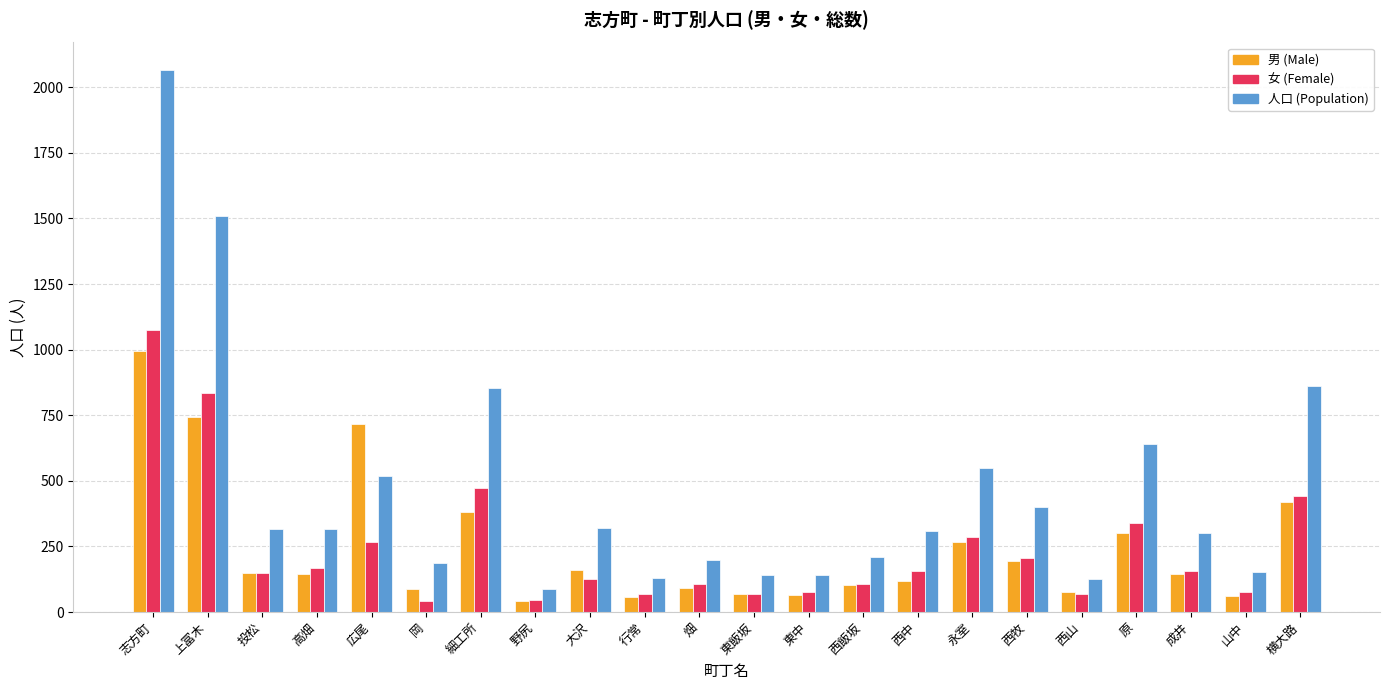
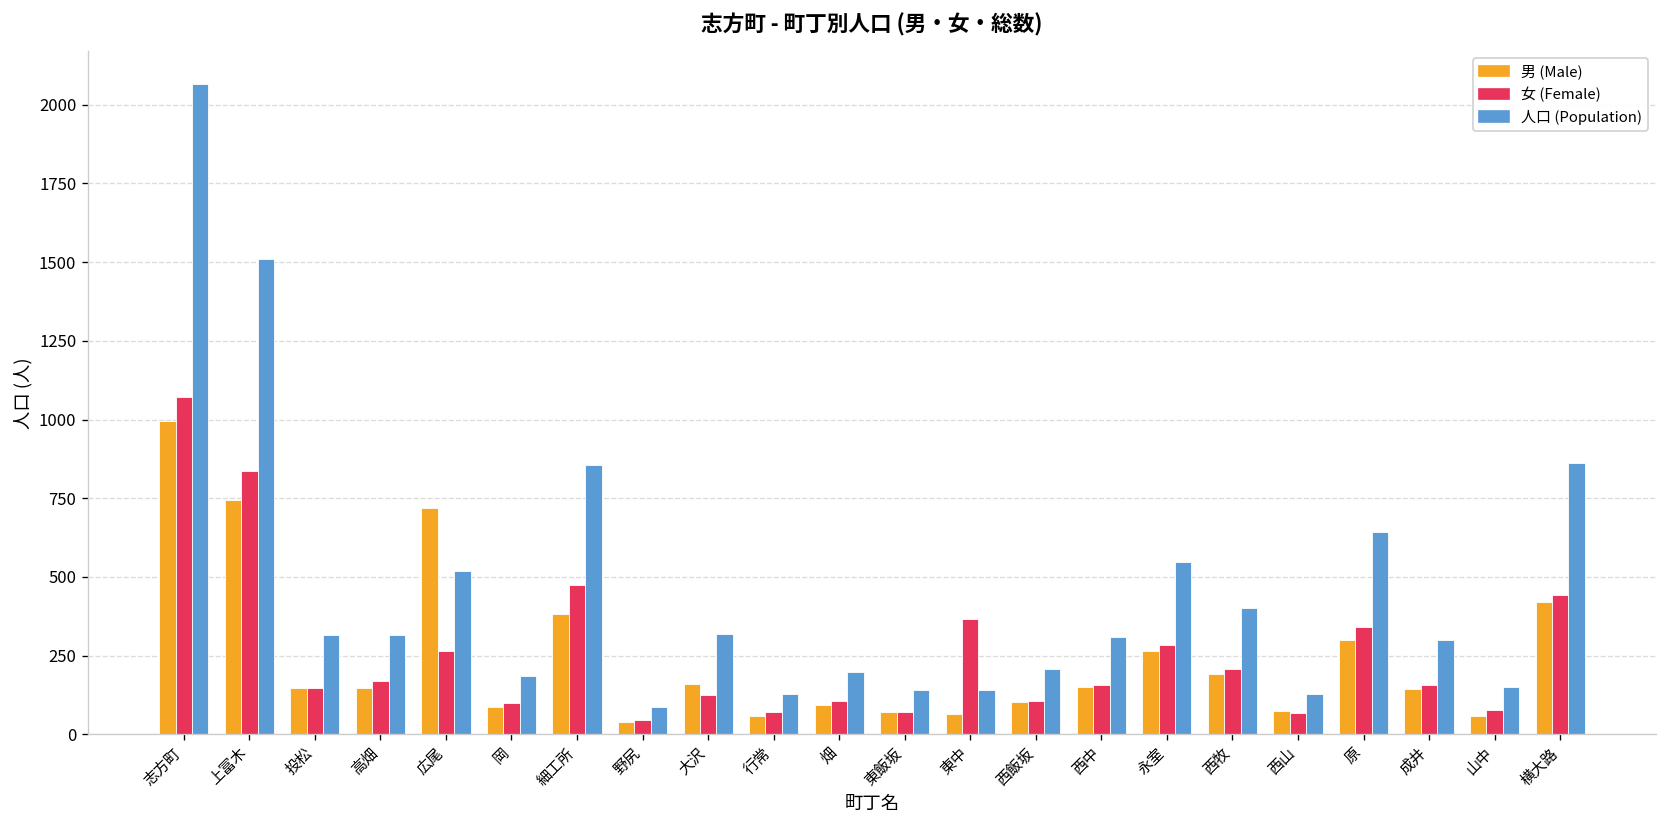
  {
    "男 (Male)": {
      "志方町": 990,
      "上冨木": 740,
      "投松": 150,
      "高畑": 150,
      "広尾": 720,
      "岡": 90,
      "細工所": 380,
      "野尻": 40,
      "大沢": 160,
      "行常": 60,
      "畑": 90,
      "東飯坂": 70,
      "東中": 70,
      "西飯坂": 100,
-     "西中": 120,
+     "西中": 150,
      "永室": 270,
      "西牧": 190,
      "西山": 80,
      "原": 300,
      "成井": 140,
      "山中": 60,
      "横大路": 420
    },
    "女 (Female)": {
      "志方町": 1070,
      "上冨木": 840,
      "投松": 150,
      "高畑": 170,
      "広尾": 270,
-     "岡": 40,
+     "岡": 100,
      "細工所": 470,
      "野尻": 50,
      "大沢": 130,
      "行常": 70,
      "畑": 110,
      "東飯坂": 70,
-     "東中": 80,
+     "東中": 370,
      "西飯坂": 110,
      "西中": 160,
      "永室": 280,
      "西牧": 210,
      "西山": 70,
      "原": 340,
      "成井": 160,
      "山中": 80,
      "横大路": 440
    },
    "人口 (Population)": {
      "志方町": 2070,
      "上冨木": 1510,
      "投松": 320,
      "高畑": 320,
      "広尾": 520,
      "岡": 190,
      "細工所": 850,
      "野尻": 90,
      "大沢": 320,
      "行常": 130,
      "畑": 200,
      "東飯坂": 140,
      "東中": 140,
      "西飯坂": 210,
      "西中": 310,
      "永室": 550,
      "西牧": 400,
      "西山": 130,
      "原": 640,
      "成井": 300,
      "山中": 150,
      "横大路": 860
    }
  }
